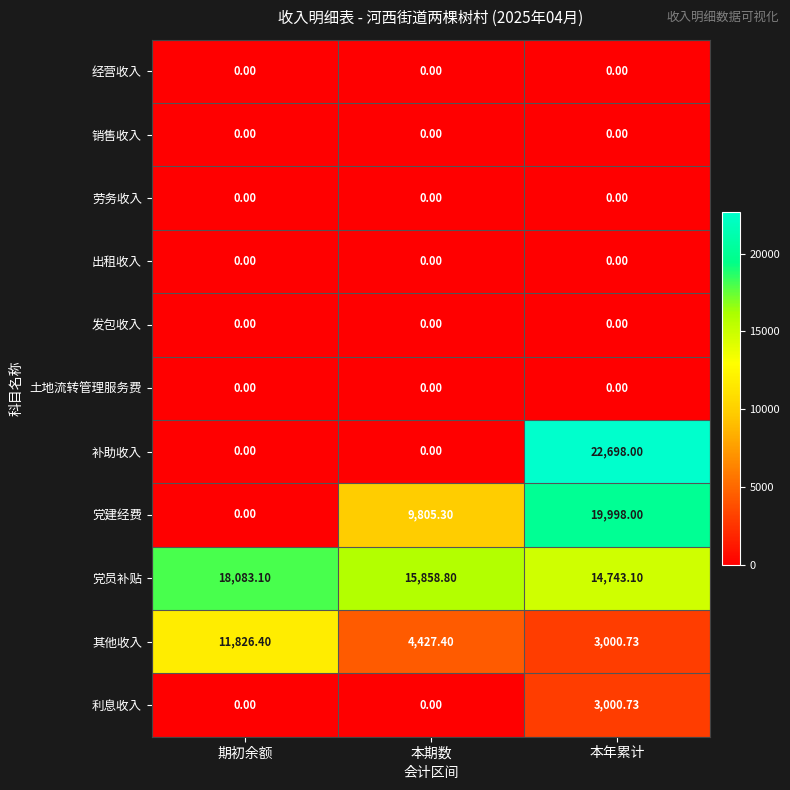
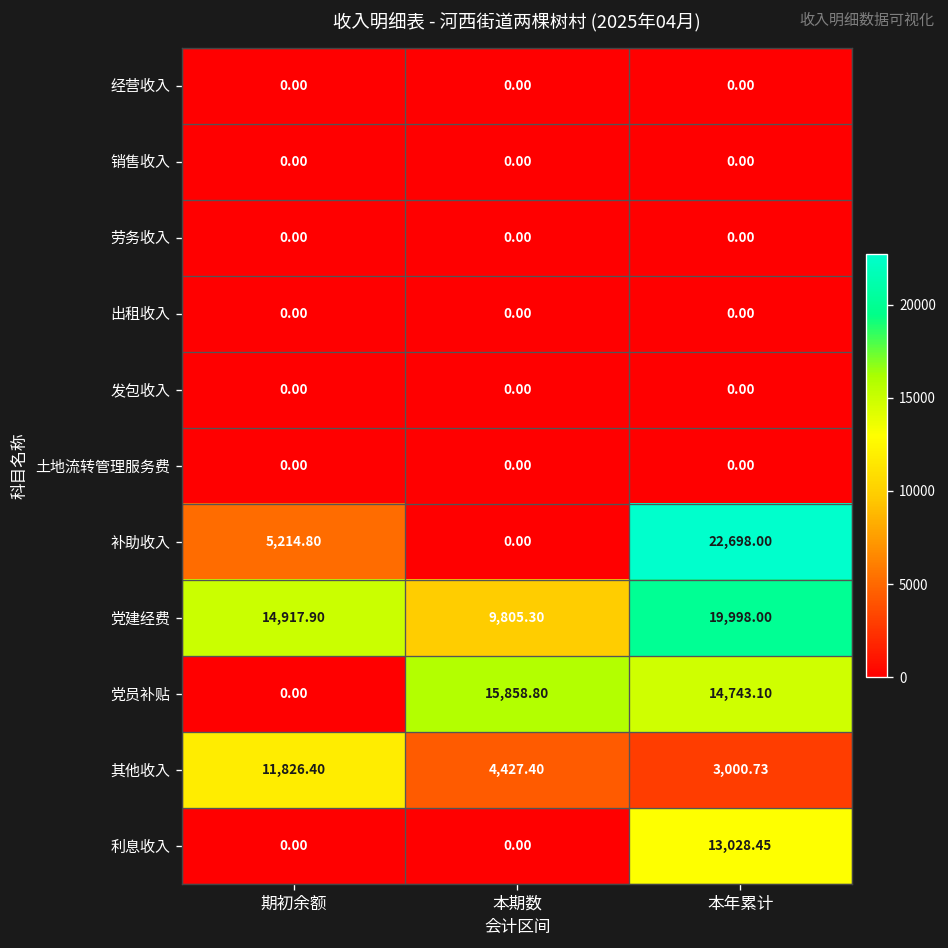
  {
    "经营收入": {
      "期初余额": "0.00",
      "本期数": "0.00",
      "本年累计": "0.00"
    },
    "销售收入": {
      "期初余额": "0.00",
      "本期数": "0.00",
      "本年累计": "0.00"
    },
    "劳务收入": {
      "期初余额": "0.00",
      "本期数": "0.00",
      "本年累计": "0.00"
    },
    "出租收入": {
      "期初余额": "0.00",
      "本期数": "0.00",
      "本年累计": "0.00"
    },
    "发包收入": {
      "期初余额": "0.00",
      "本期数": "0.00",
      "本年累计": "0.00"
    },
    "土地流转管理服务费": {
      "期初余额": "0.00",
      "本期数": "0.00",
      "本年累计": "0.00"
    },
    "补助收入": {
-     "期初余额": "0.00",
+     "期初余额": "5,214.80",
      "本期数": "0.00",
      "本年累计": "22,698.00"
    },
    "党建经费": {
-     "期初余额": "0.00",
+     "期初余额": "14,917.90",
      "本期数": "9,805.30",
      "本年累计": "19,998.00"
    },
    "党员补贴": {
-     "期初余额": "18,083.10",
+     "期初余额": "0.00",
      "本期数": "15,858.80",
      "本年累计": "14,743.10"
    },
    "其他收入": {
      "期初余额": "11,826.40",
      "本期数": "4,427.40",
      "本年累计": "3,000.73"
    },
    "利息收入": {
      "期初余额": "0.00",
      "本期数": "0.00",
-     "本年累计": "3,000.73"
+     "本年累计": "13,028.45"
    }
  }
